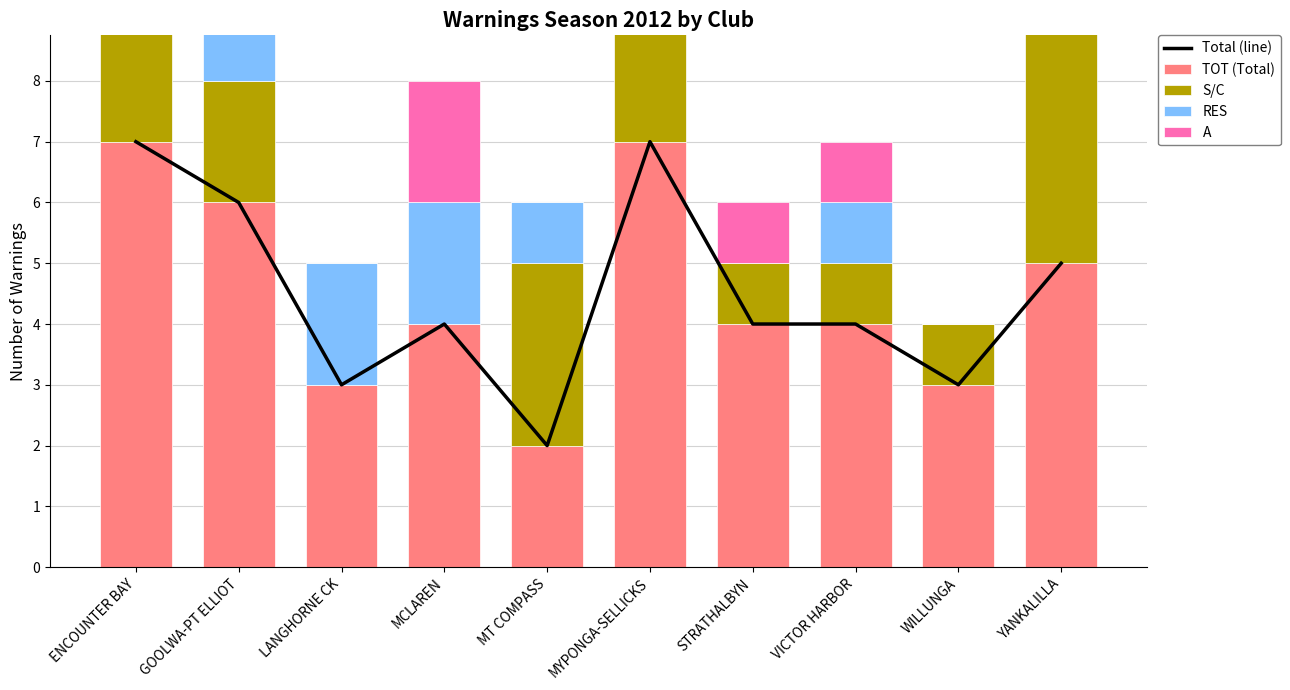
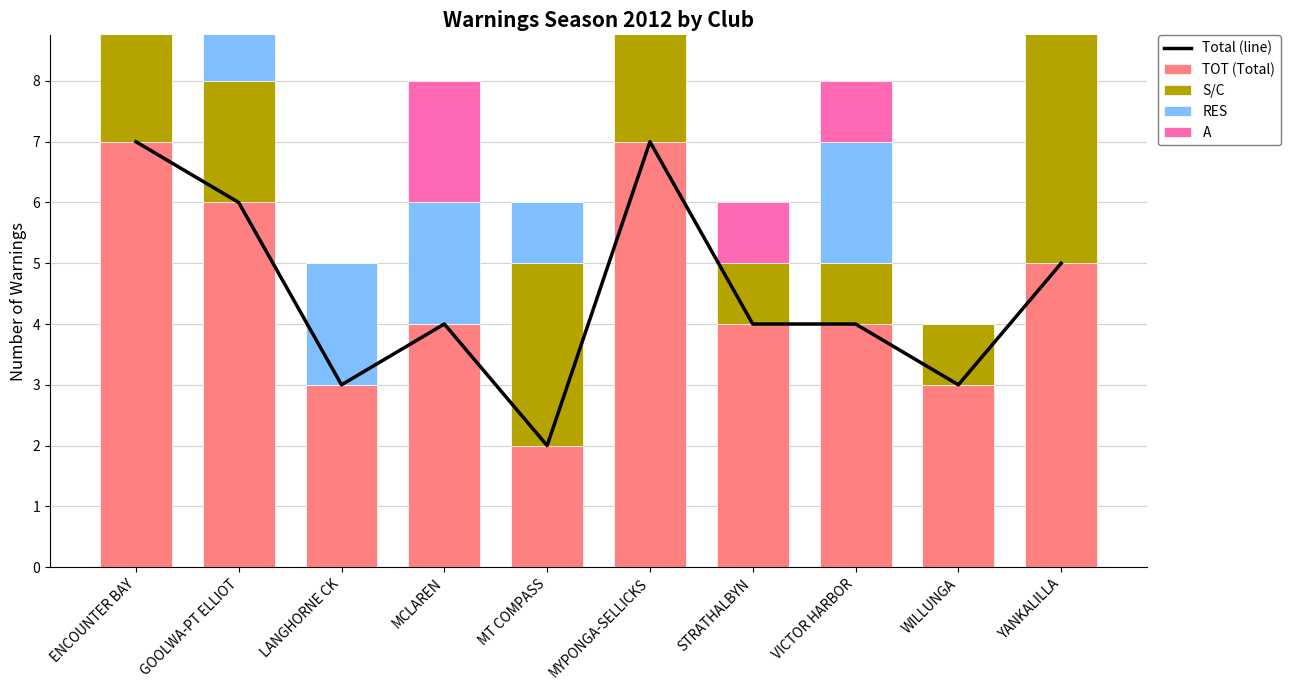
  {
    "S/C": {
      "GOOLWA-PT ELLIOT": 2,
      "LANGHORNE CK": 0,
      "MCLAREN": 0,
      "MT COMPASS": 3,
      "STRATHALBYN": 1,
      "VICTOR HARBOR": 1,
      "WILLUNGA": 1
    },
    "RES": {
      "LANGHORNE CK": 2,
      "MCLAREN": 2,
      "MT COMPASS": 1,
      "STRATHALBYN": 0,
-     "VICTOR HARBOR": 1,
+     "VICTOR HARBOR": 2,
      "WILLUNGA": 0
    }
  }
